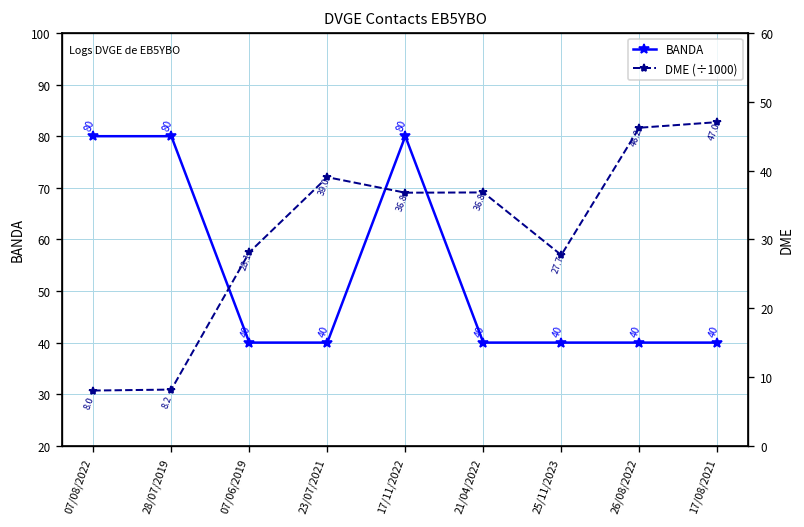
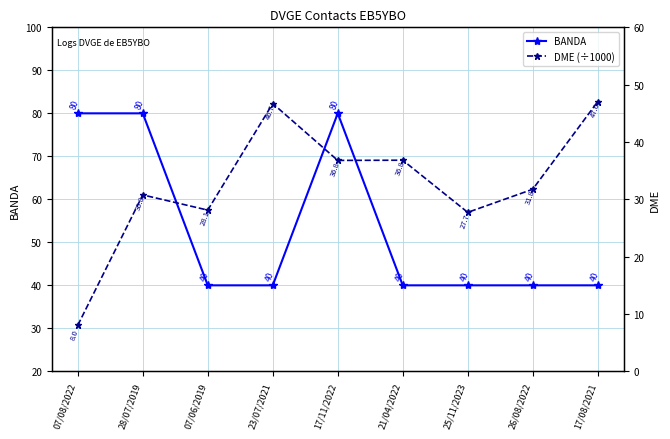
  {
    "BANDA": {
      "07/08/2022": 80,
      "28/07/2019": 80,
      "07/06/2019": 40,
      "23/07/2021": 40,
      "17/11/2022": 80,
      "21/04/2022": 40,
      "25/11/2023": 40,
      "26/08/2022": 40,
      "17/08/2021": 40
    },
    "DME (÷1000)": {
      "07/08/2022": 8.0,
-     "28/07/2019": 8.2,
+     "28/07/2019": 30.8,
      "07/06/2019": 28.1,
-     "23/07/2021": 39.0,
+     "23/07/2021": 46.7,
      "17/11/2022": 36.8,
      "21/04/2022": 36.8,
      "25/11/2023": 27.7,
-     "26/08/2022": 46.2,
+     "26/08/2022": 31.8,
      "17/08/2021": 47.0
    }
  }
